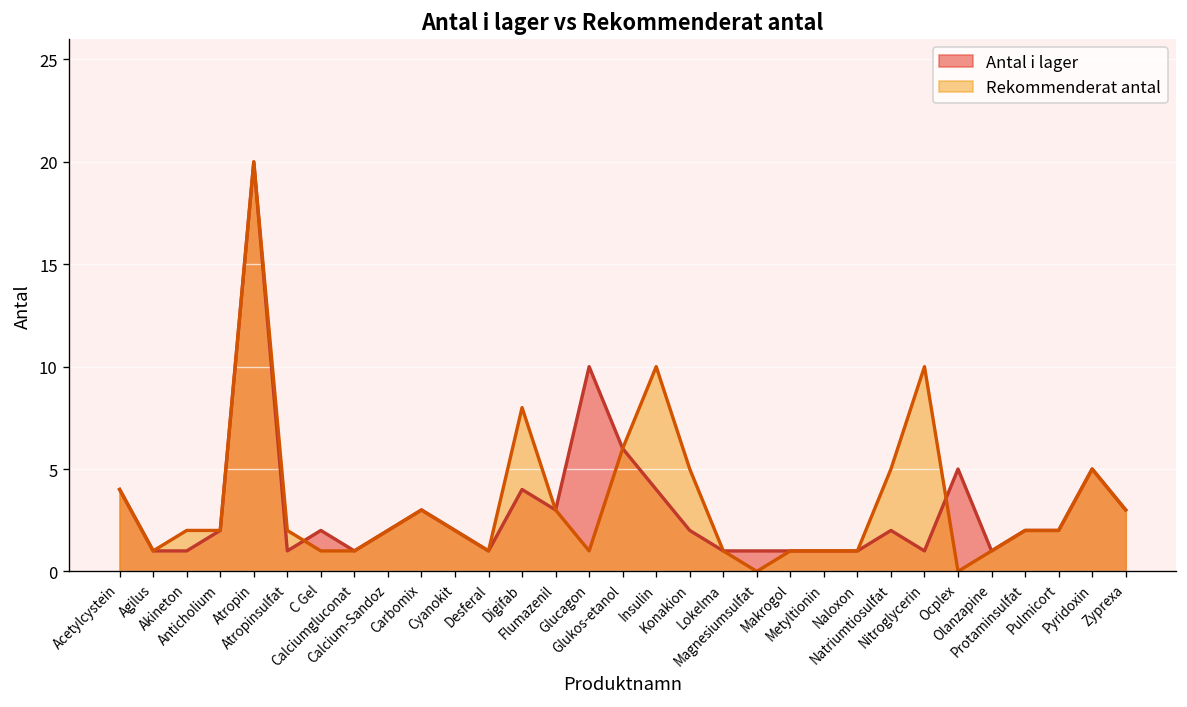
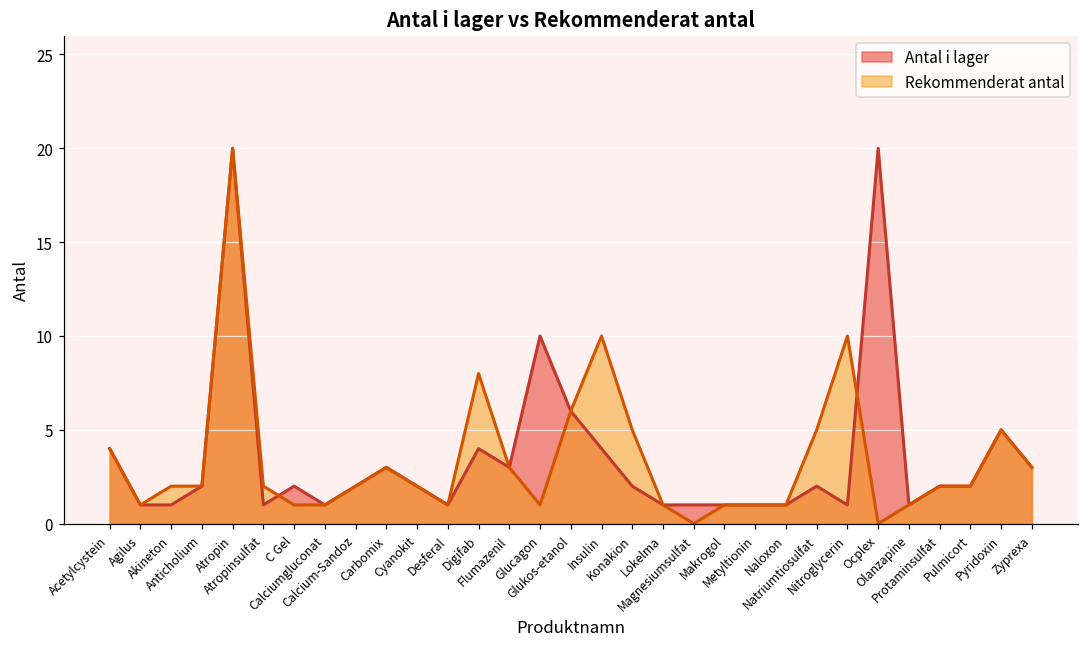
  {
    "Antal i lager": {
      "Akineton": 1,
      "Atropinsulfat": 1,
      "C Gel": 2,
      "Digifab": 4,
      "Glucagon": 10,
      "Insulin": 4,
      "Konakion": 2,
      "Magnesiumsulfat": 1,
      "Natriumtiosulfat": 2,
      "Nitroglycerin": 1,
-     "Ocplex": 5
+     "Ocplex": 20
    },
    "Rekommenderat antal": {
      "Akineton": 2,
      "Atropinsulfat": 2,
      "C Gel": 1,
      "Digifab": 8,
      "Glucagon": 1,
      "Insulin": 10,
      "Konakion": 5,
      "Magnesiumsulfat": 0,
      "Natriumtiosulfat": 5,
      "Nitroglycerin": 10,
      "Ocplex": 0
    }
  }
